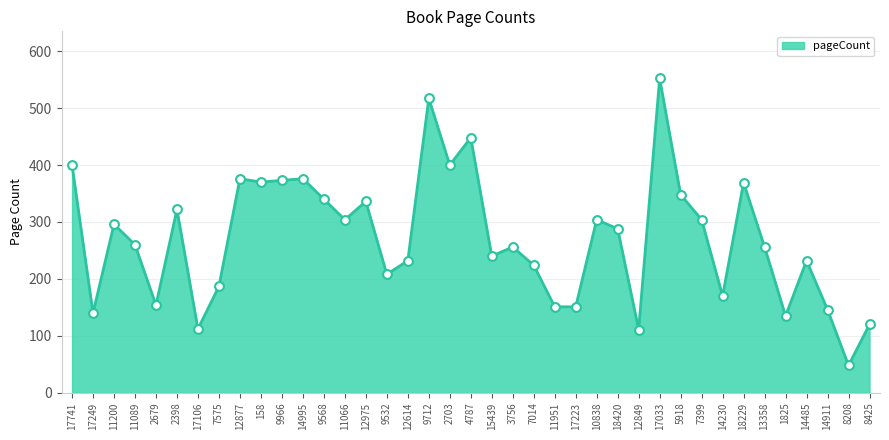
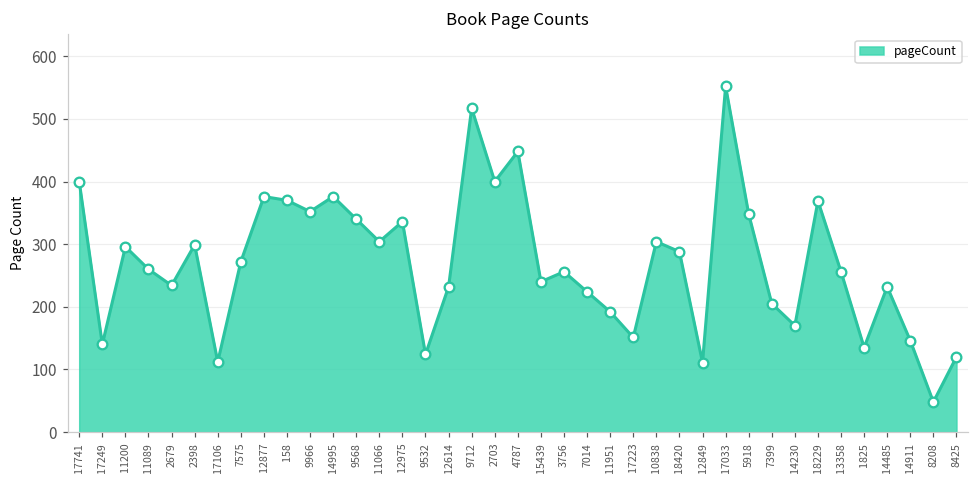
  {
    "17741": 400,
    "17249": 140,
    "11200": 300,
    "11089": 260,
-   "2679": 150,
-   "2398": 320,
+   "2679": 230,
+   "2398": 300,
    "17106": 110,
-   "7575": 190,
+   "7575": 270,
    "12877": 380,
    "158": 370,
-   "9966": 370,
+   "9966": 350,
    "14995": 380,
    "9568": 340,
    "11066": 300,
    "12975": 340,
-   "9532": 210,
+   "9532": 120,
    "12614": 230,
    "9712": 520,
    "2703": 400,
    "4787": 450,
    "15439": 240,
    "3756": 260,
    "7014": 220,
-   "11951": 150,
+   "11951": 190,
    "17223": 150,
    "10838": 300,
    "18420": 290,
    "12849": 110,
    "17033": 550,
    "5918": 350,
-   "7399": 300,
+   "7399": 210,
    "14230": 170,
    "18229": 370,
    "13358": 260,
    "1825": 140,
    "14485": 230,
    "14911": 150,
    "8208": 50,
    "8425": 120
  }
